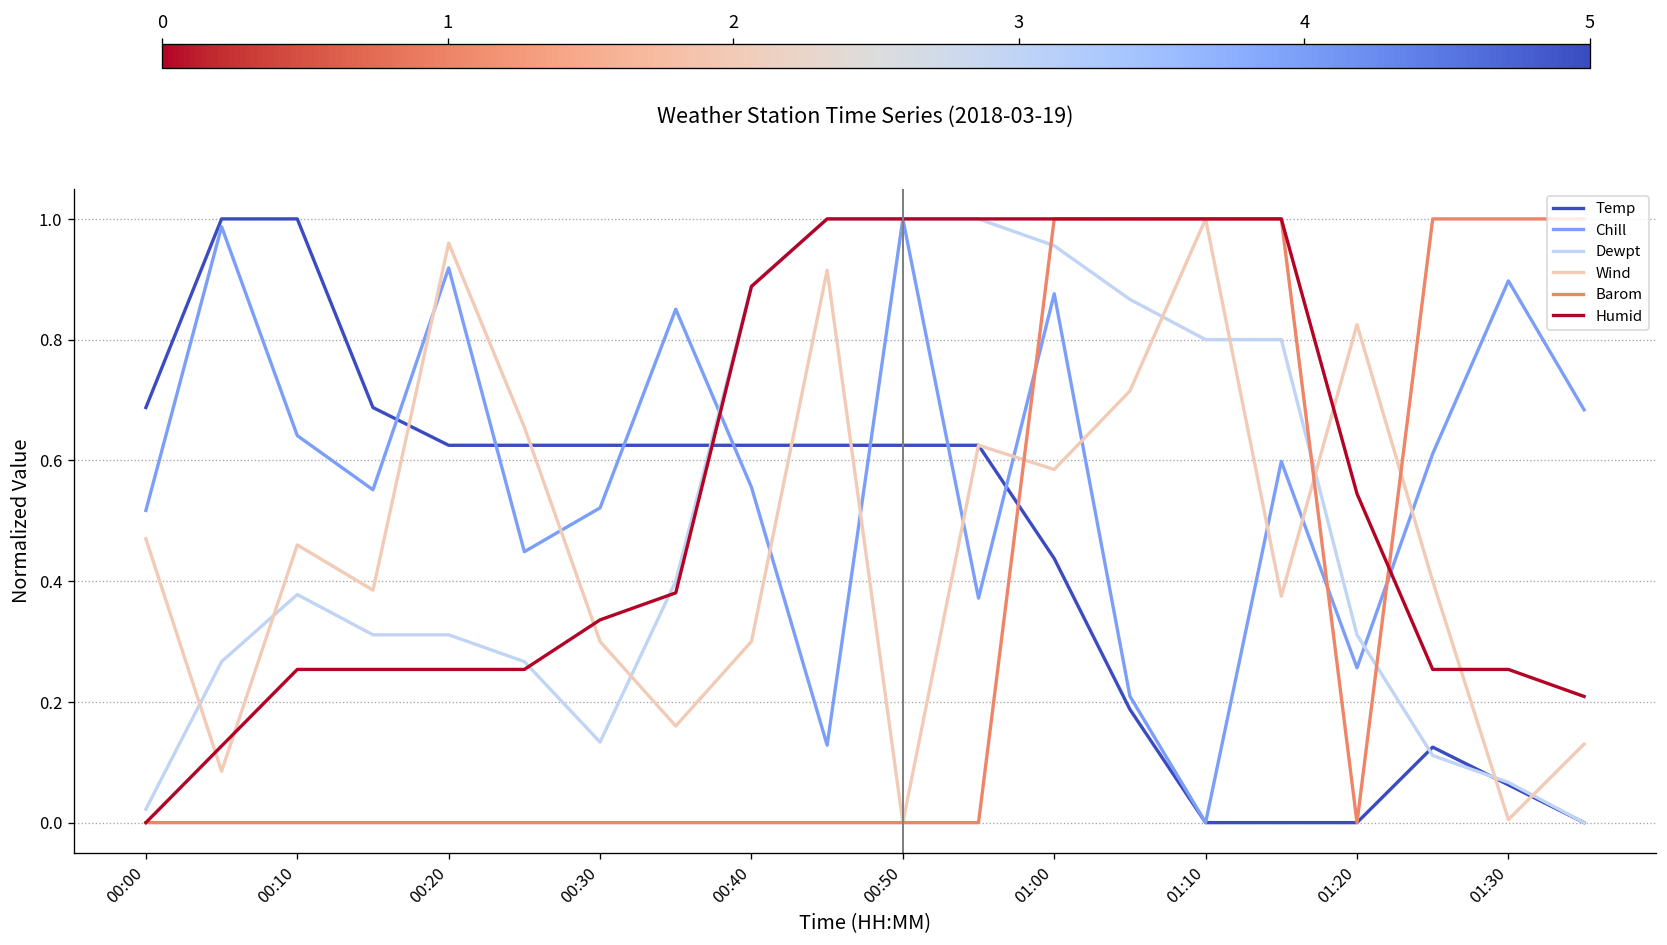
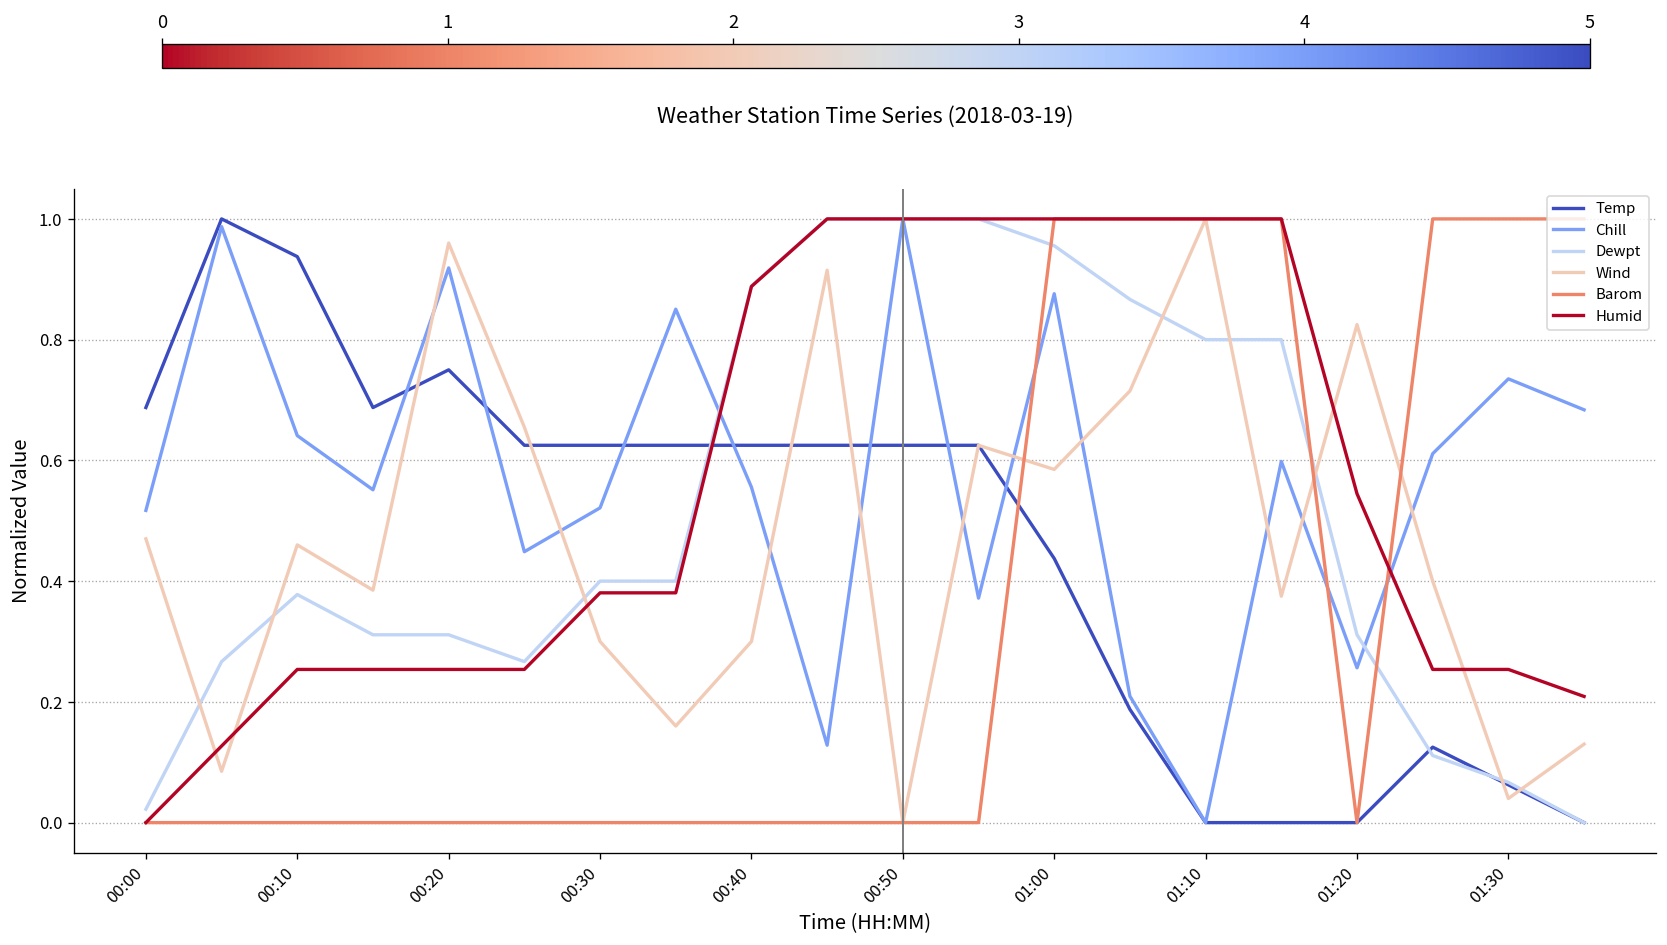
  {
    "Temp": {
      "00:00": 0.69,
-     "00:10": 1.00,
-     "00:20": 0.62,
+     "00:10": 0.94,
+     "00:20": 0.75,
      "00:30": 0.62,
      "00:40": 0.62,
      "00:50": 0.62,
      "01:00": 0.44
    },
    "Chill": {
      "00:00": 0.52,
      "00:10": 0.64,
      "00:20": 0.92,
      "00:30": 0.52,
      "00:40": 0.56,
      "01:00": 0.88,
      "01:20": 0.26,
-     "01:30": 0.90
+     "01:30": 0.74
    },
    "Dewpt": {
      "00:00": 0.02,
      "00:10": 0.38,
      "00:20": 0.31,
-     "00:30": 0.13,
+     "00:30": 0.40,
      "01:00": 0.96,
      "01:10": 0.80,
      "01:20": 0.31
    },
    "Wind": {
      "00:00": 0.47,
      "00:10": 0.46,
      "00:20": 0.96,
      "00:30": 0.30,
      "00:40": 0.30,
      "01:00": 0.59,
      "01:20": 0.83,
-     "01:30": 0.01
+     "01:30": 0.04
    },
    "Barom": {
      "00:10": 0.00,
      "00:20": 0.00,
      "00:30": 0.00,
      "00:40": 0.00,
      "01:30": 1.00
    },
    "Humid": {
      "00:10": 0.25,
      "00:20": 0.25,
-     "00:30": 0.34,
+     "00:30": 0.38,
      "01:20": 0.54,
      "01:30": 0.25
    }
  }
